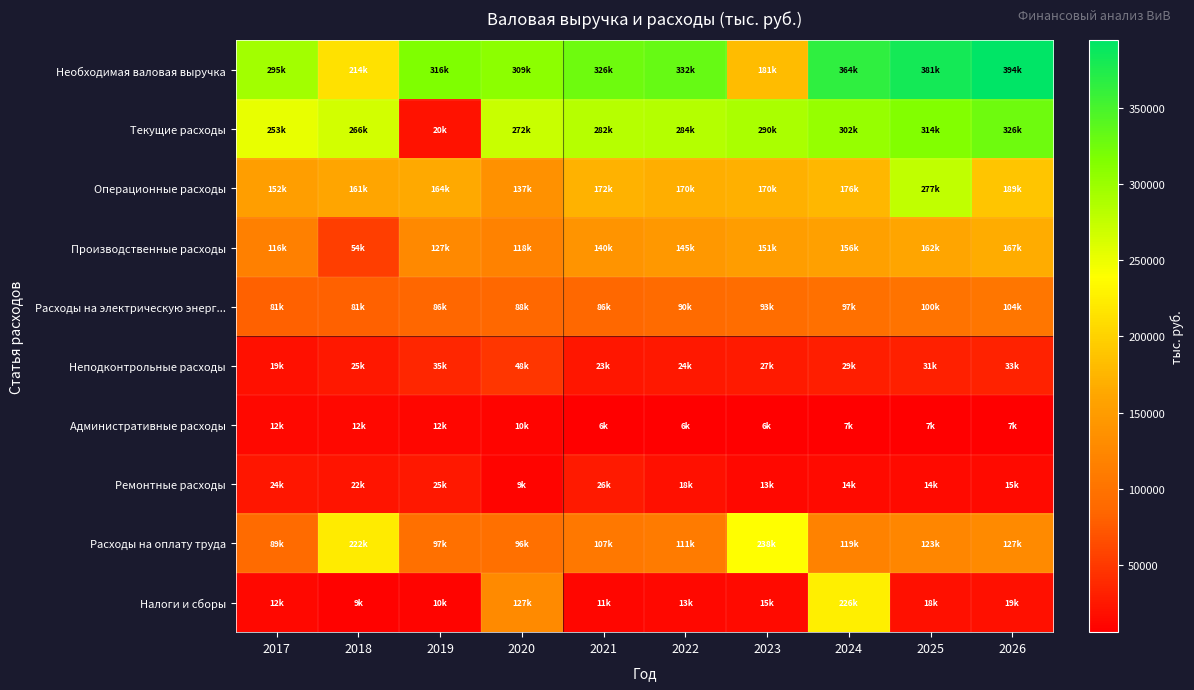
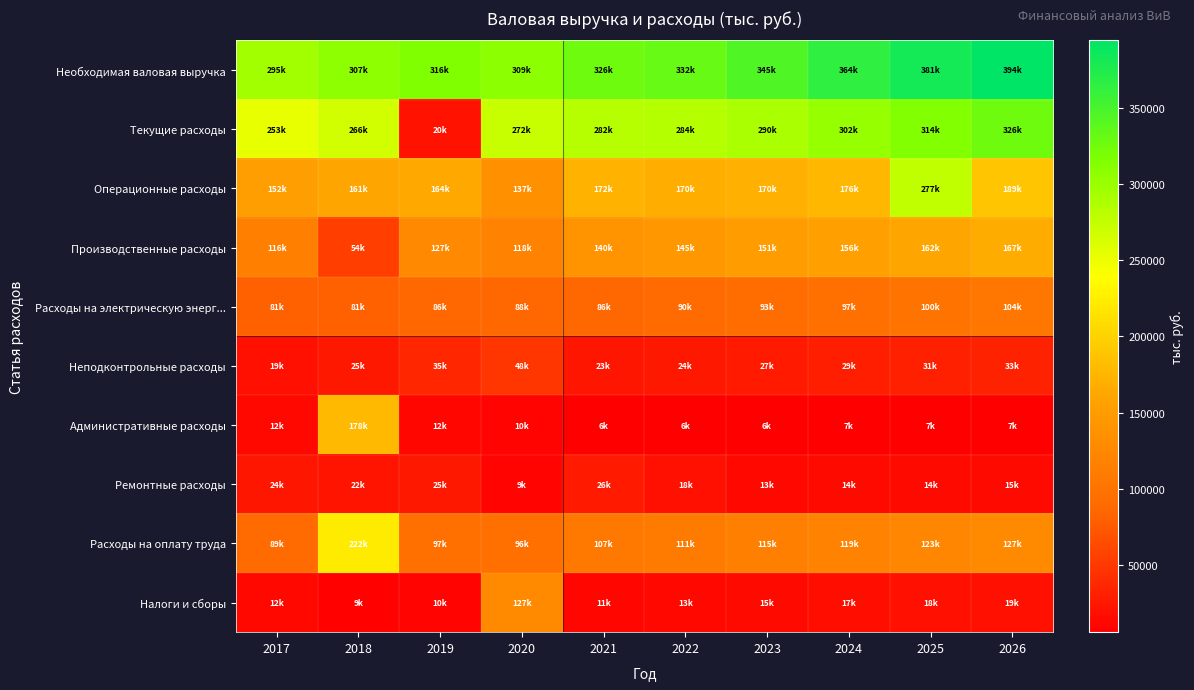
  {
    "Необходимая валовая выручка": {
      "2017": "295k",
-     "2018": "214k",
+     "2018": "307k",
      "2019": "316k",
      "2020": "309k",
      "2021": "326k",
      "2022": "332k",
-     "2023": "181k",
+     "2023": "345k",
      "2024": "364k",
      "2025": "381k",
      "2026": "394k"
    },
    "Текущие расходы": {
      "2017": "253k",
      "2018": "266k",
      "2019": "20k",
      "2020": "272k",
      "2021": "282k",
      "2022": "284k",
      "2023": "290k",
      "2024": "302k",
      "2025": "314k",
      "2026": "326k"
    },
    "Операционные расходы": {
      "2017": "152k",
      "2018": "161k",
      "2019": "164k",
      "2020": "137k",
      "2021": "172k",
      "2022": "170k",
      "2023": "170k",
      "2024": "176k",
      "2025": "277k",
      "2026": "189k"
    },
    "Производственные расходы": {
      "2017": "116k",
      "2018": "54k",
      "2019": "127k",
      "2020": "118k",
      "2021": "140k",
      "2022": "145k",
      "2023": "151k",
      "2024": "156k",
      "2025": "162k",
      "2026": "167k"
    },
    "Расходы на электрическую энерг...": {
      "2017": "81k",
      "2018": "81k",
      "2019": "86k",
      "2020": "88k",
      "2021": "86k",
      "2022": "90k",
      "2023": "93k",
      "2024": "97k",
      "2025": "100k",
      "2026": "104k"
    },
    "Неподконтрольные расходы": {
      "2017": "19k",
      "2018": "25k",
      "2019": "35k",
      "2020": "48k",
      "2021": "23k",
      "2022": "24k",
      "2023": "27k",
      "2024": "29k",
      "2025": "31k",
      "2026": "33k"
    },
    "Административные расходы": {
      "2017": "12k",
-     "2018": "12k",
+     "2018": "178k",
      "2019": "12k",
      "2020": "10k",
      "2021": "6k",
      "2022": "6k",
      "2023": "6k",
      "2024": "7k",
      "2025": "7k",
      "2026": "7k"
    },
    "Ремонтные расходы": {
      "2017": "24k",
      "2018": "22k",
      "2019": "25k",
      "2020": "9k",
      "2021": "26k",
      "2022": "18k",
      "2023": "13k",
      "2024": "14k",
      "2025": "14k",
      "2026": "15k"
    },
    "Расходы на оплату труда": {
      "2017": "89k",
      "2018": "222k",
      "2019": "97k",
      "2020": "96k",
      "2021": "107k",
      "2022": "111k",
-     "2023": "238k",
+     "2023": "115k",
      "2024": "119k",
      "2025": "123k",
      "2026": "127k"
    },
    "Налоги и сборы": {
      "2017": "12k",
      "2018": "9k",
      "2019": "10k",
      "2020": "127k",
      "2021": "11k",
      "2022": "13k",
      "2023": "15k",
-     "2024": "226k",
+     "2024": "17k",
      "2025": "18k",
      "2026": "19k"
    }
  }
